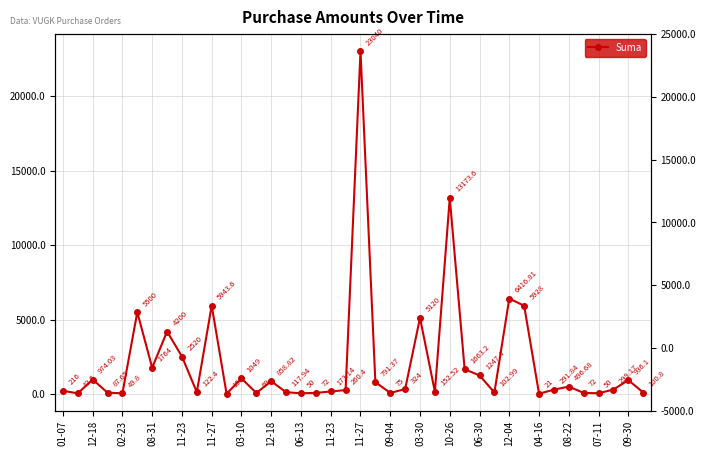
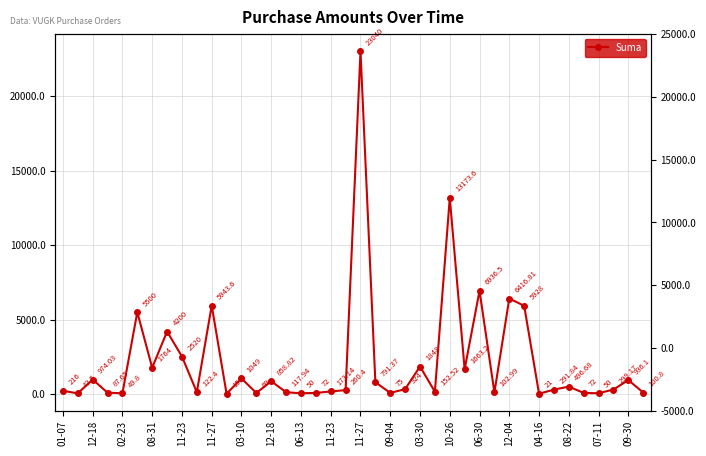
  {
    "01-07": 216,
    "08-31": 1764,
    "03-10": 1049,
-   "03-30": 5120,
+   "03-30": 1848,
    "10-26": 13173.6,
-   "06-30": 1247.4
+   "06-30": 6936.5
  }
